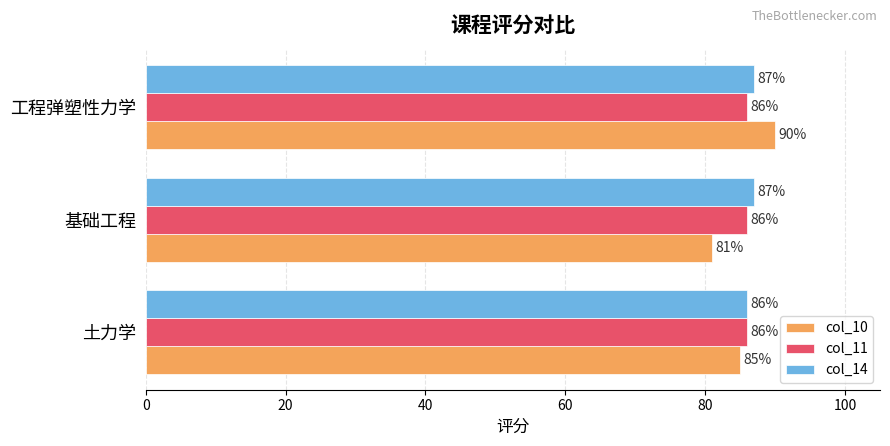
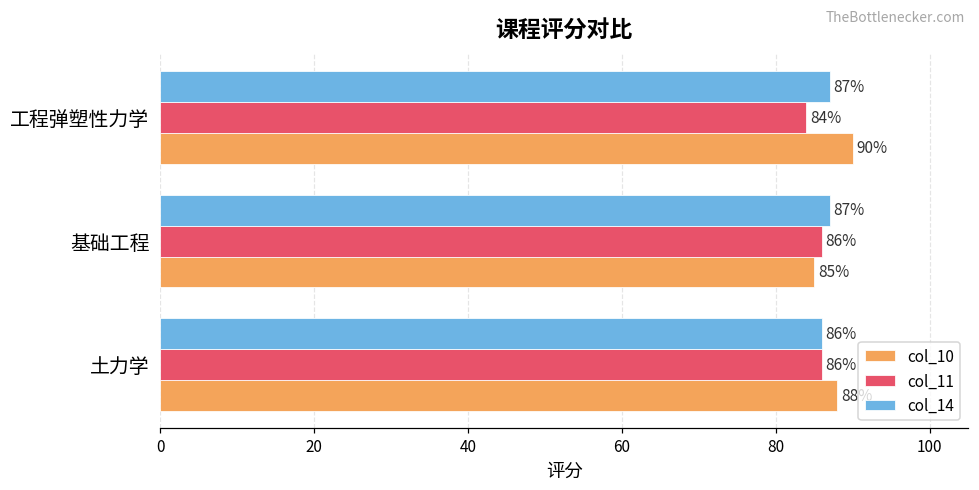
  {
    "col_10": {
      "工程弹塑性力学": "90%",
-     "基础工程": "81%",
-     "土力学": "85"
+     "基础工程": "85%",
+     "土力学": "88"
    },
    "col_11": {
-     "工程弹塑性力学": "86%",
+     "工程弹塑性力学": "84%",
      "基础工程": "86%",
      "土力学": "86%"
    },
    "col_14": {
      "工程弹塑性力学": "87%",
      "基础工程": "87%",
      "土力学": "86%"
    }
  }
